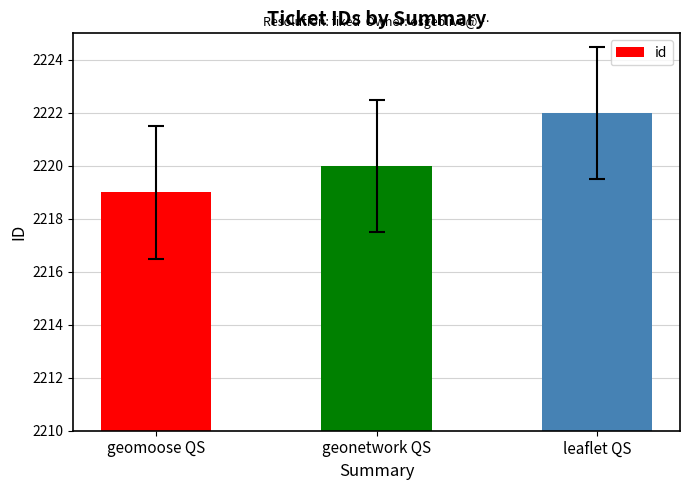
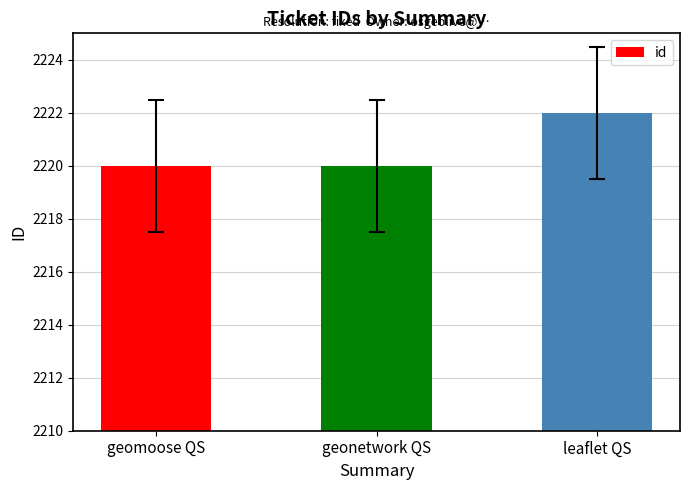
  {
    "id": {
-     "geomoose QS": 2219,
+     "geomoose QS": 2220,
      "geonetwork QS": 2220,
      "leaflet QS": 2222
    }
  }
